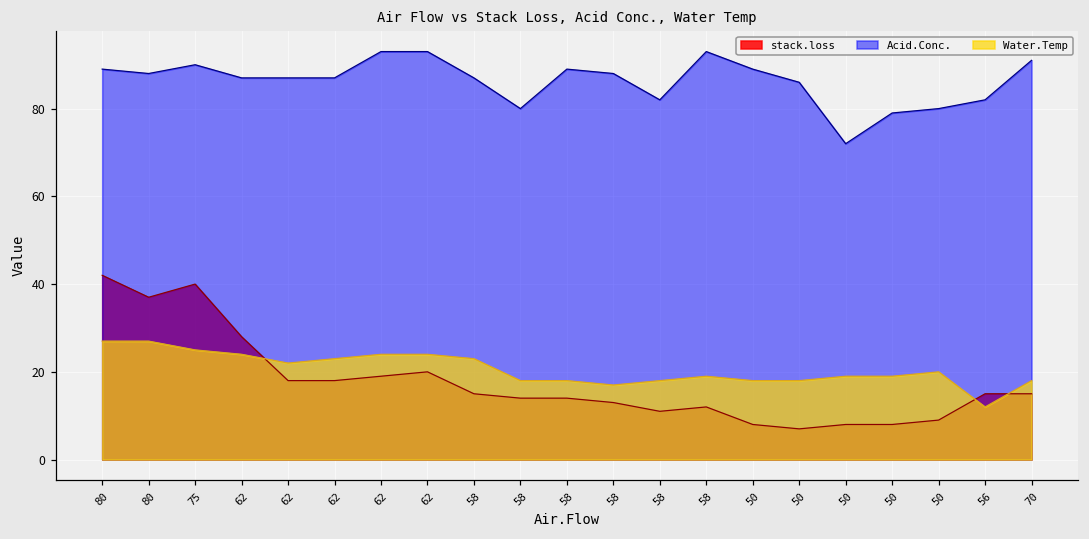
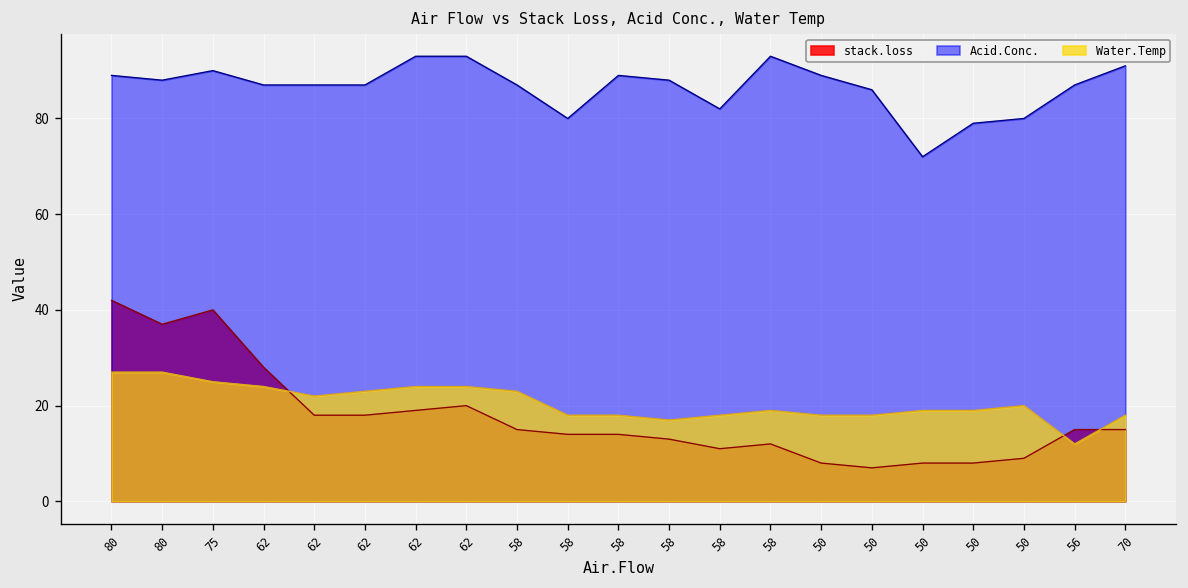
  {
    "stack.loss": {
      "75": 40,
      "56": 15,
      "70": 15
    },
    "Acid.Conc.": {
      "75": 90,
-     "56": 82,
+     "56": 87,
      "70": 91
    },
    "Water.Temp": {
      "75": 25,
      "56": 12,
      "70": 18
    }
  }
